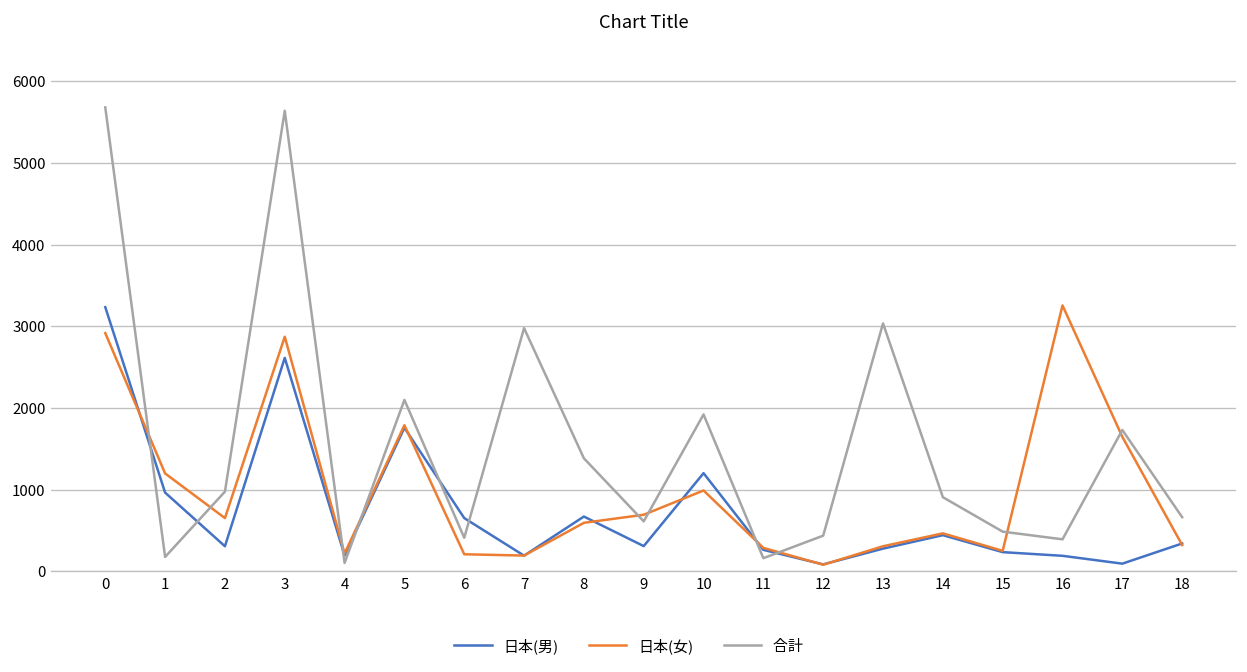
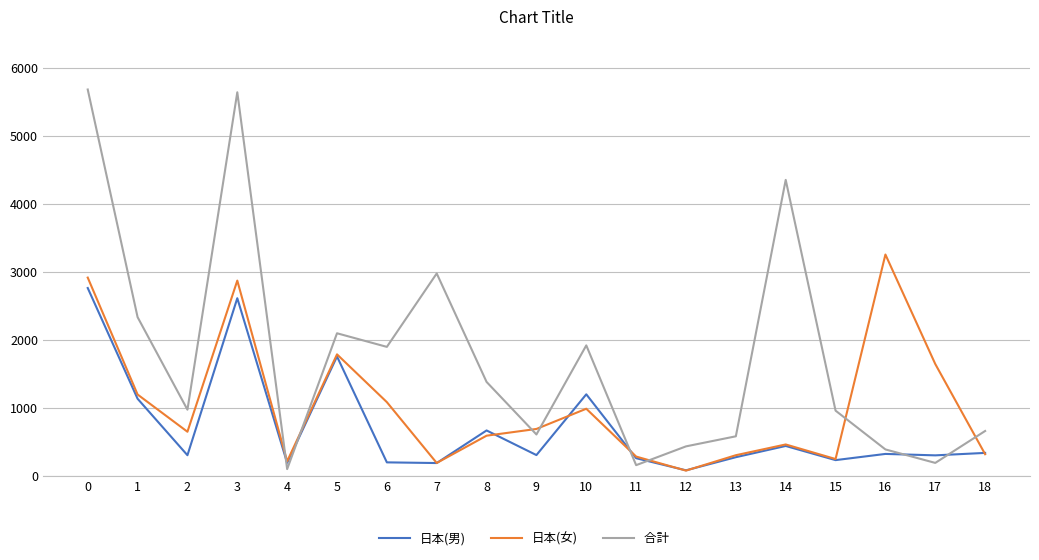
  {
    "日本(男)": {
-     "0": 3200,
-     "1": 1000,
+     "0": 2800,
+     "1": 1100,
      "2": 300,
      "3": 2600,
-     "6": 700,
+     "6": 200,
      "8": 700,
      "9": 300,
      "10": 1200,
-     "16": 200,
-     "17": 100
+     "16": 300,
+     "17": 300
    },
    "日本(女)": {
      "0": 2900,
      "1": 1200,
      "2": 700,
      "3": 2900,
-     "6": 200,
+     "6": 1100,
      "8": 600,
      "9": 700,
      "10": 1000,
      "16": 3300,
      "17": 1600
    },
    "合計": {
      "0": 5700,
-     "1": 200,
+     "1": 2300,
      "2": 1000,
      "3": 5600,
      "4": 100,
      "5": 2100,
-     "6": 400,
+     "6": 1900,
      "7": 3000,
      "8": 1400,
      "9": 600,
      "10": 1900,
      "11": 200,
      "12": 400,
-     "13": 3000,
-     "14": 900,
-     "15": 500,
+     "13": 600,
+     "14": 4400,
+     "15": 1000,
      "16": 400,
-     "17": 1700,
+     "17": 200,
      "18": 700
    }
  }
